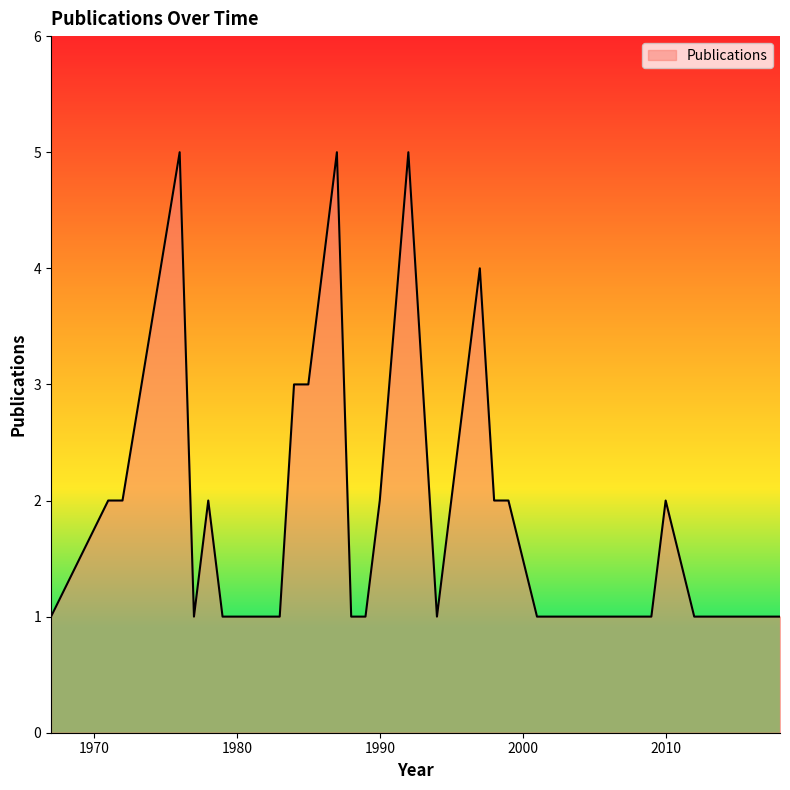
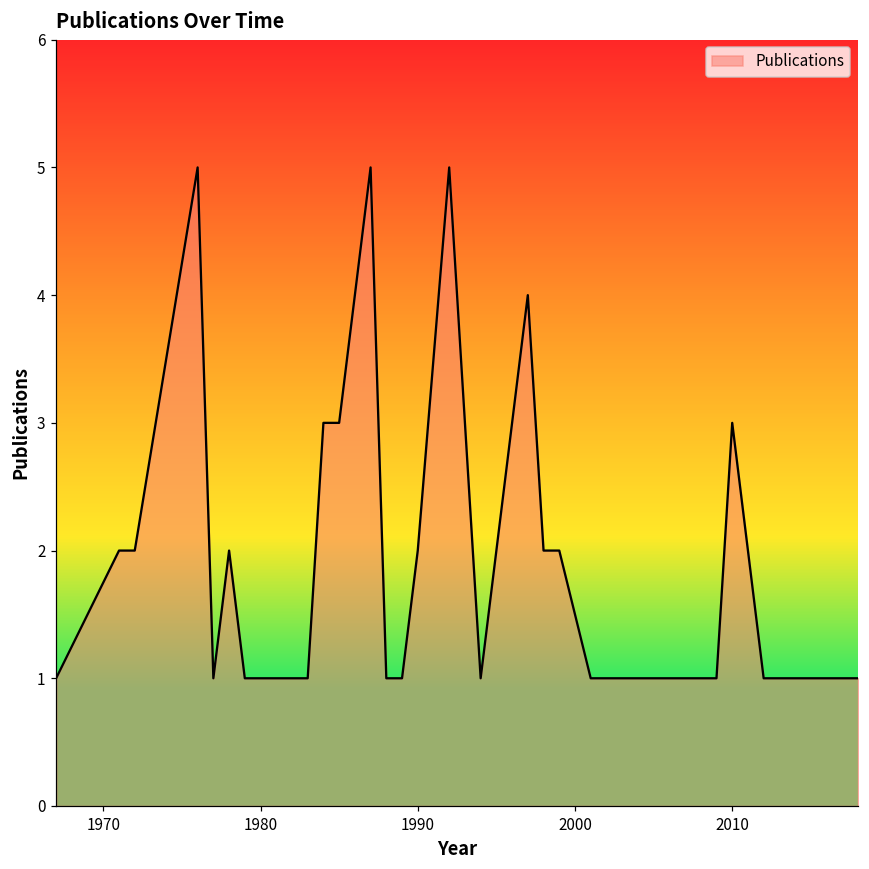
  {
    "1980": 1,
    "1990": 2,
-   "2010": 2
+   "2010": 3
  }
